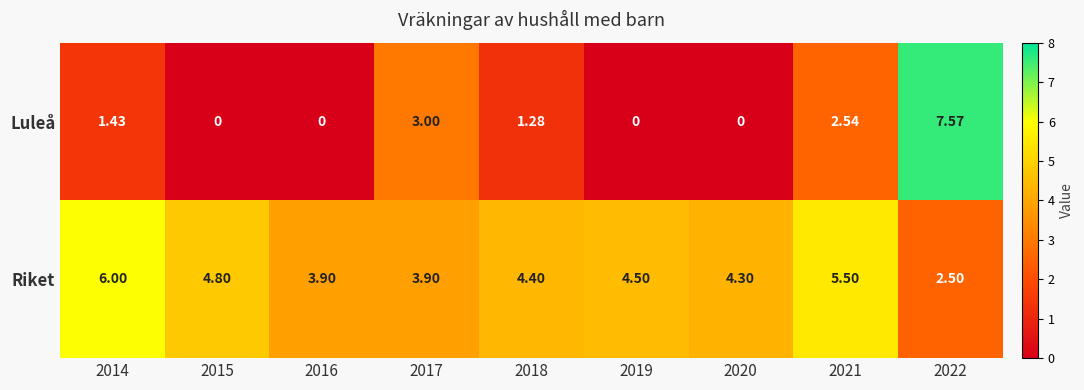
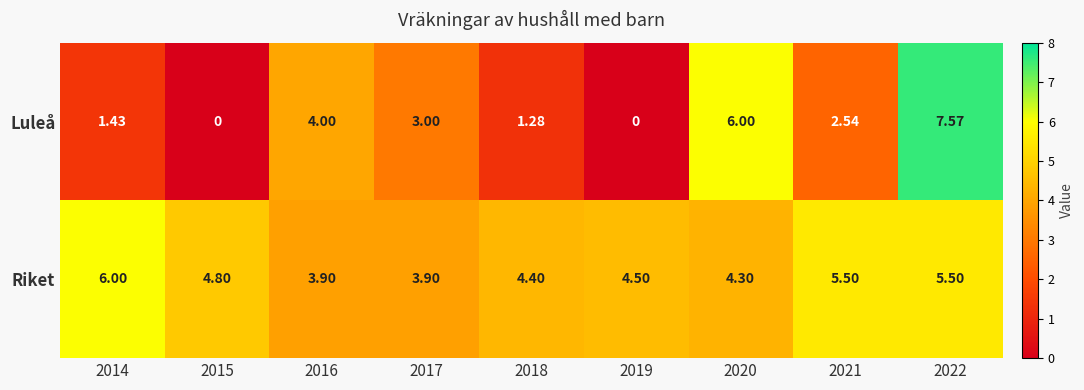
  {
    "Luleå": {
      "2014": 1.43,
      "2015": 0,
-     "2016": 0,
+     "2016": 4.00,
      "2017": 3.00,
      "2018": 1.28,
      "2019": 0,
-     "2020": 0,
+     "2020": 6.00,
      "2021": 2.54,
      "2022": 7.57
    },
    "Riket": {
      "2014": 6.00,
      "2015": 4.80,
      "2016": 3.90,
      "2017": 3.90,
      "2018": 4.40,
      "2019": 4.50,
      "2020": 4.30,
      "2021": 5.50,
-     "2022": 2.50
+     "2022": 5.50
    }
  }
